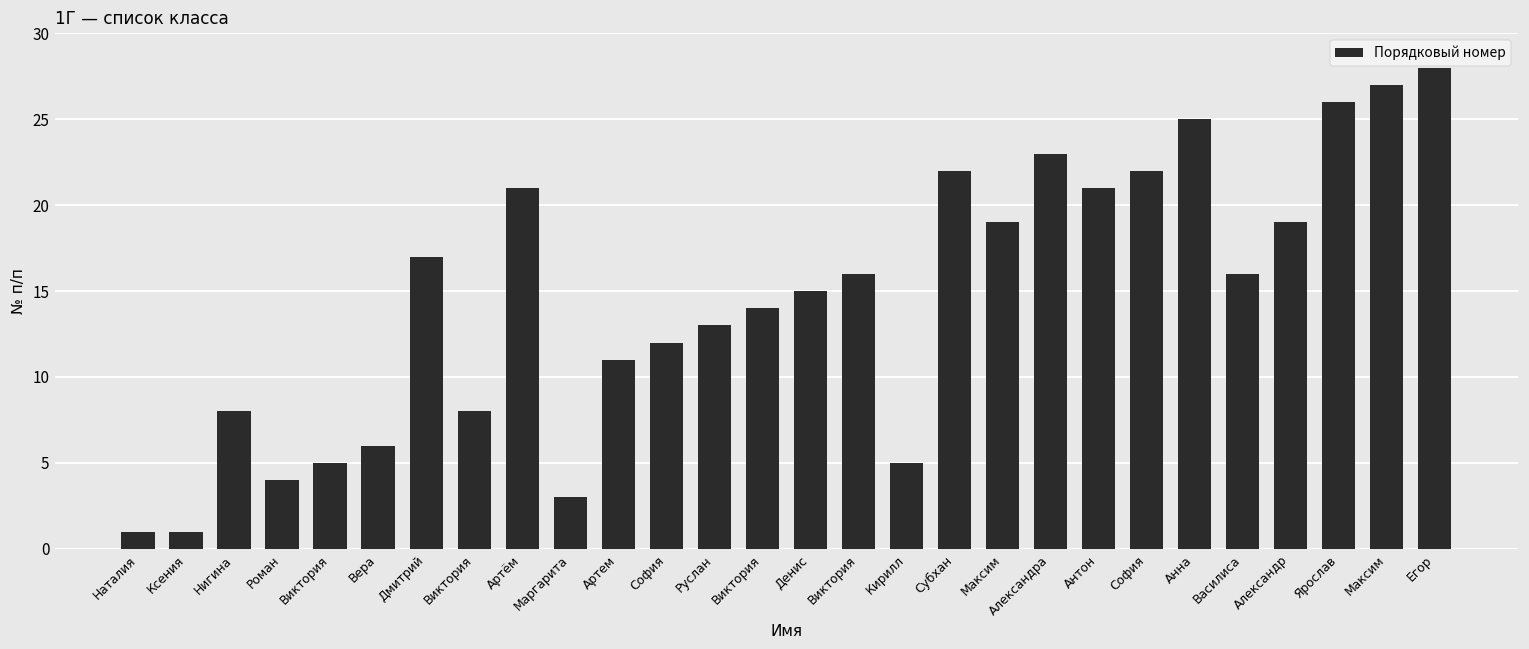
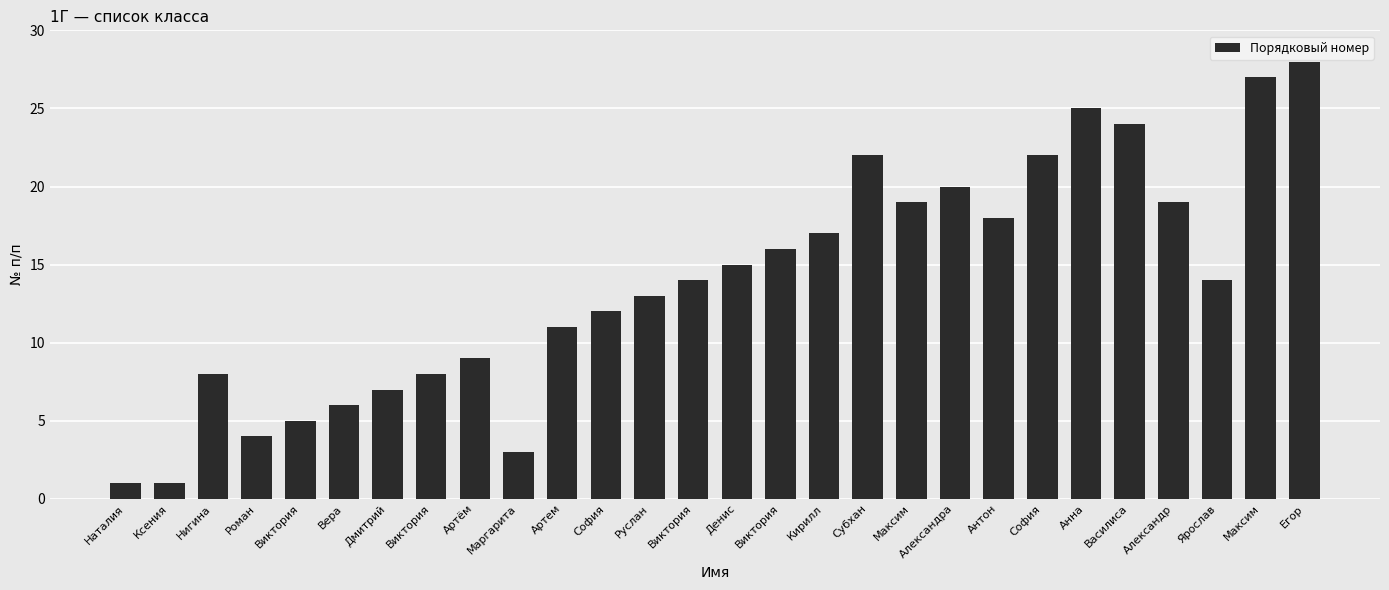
  {
    "Наталия": 1,
    "Ксения": 1,
    "Нигина": 8,
    "Роман": 4,
    "Вера": 6,
-   "Дмитрий": 17,
-   "Артём": 21,
+   "Дмитрий": 7,
+   "Артём": 9,
    "Маргарита": 3,
    "Артем": 11,
    "Руслан": 13,
    "Денис": 15,
-   "Кирилл": 5,
+   "Кирилл": 17,
    "Субхан": 22,
-   "Александра": 23,
-   "Антон": 21,
+   "Александра": 20,
+   "Антон": 18,
    "Анна": 25,
-   "Василиса": 16,
+   "Василиса": 24,
    "Александр": 19,
-   "Ярослав": 26,
+   "Ярослав": 14,
    "Егор": 28
  }
